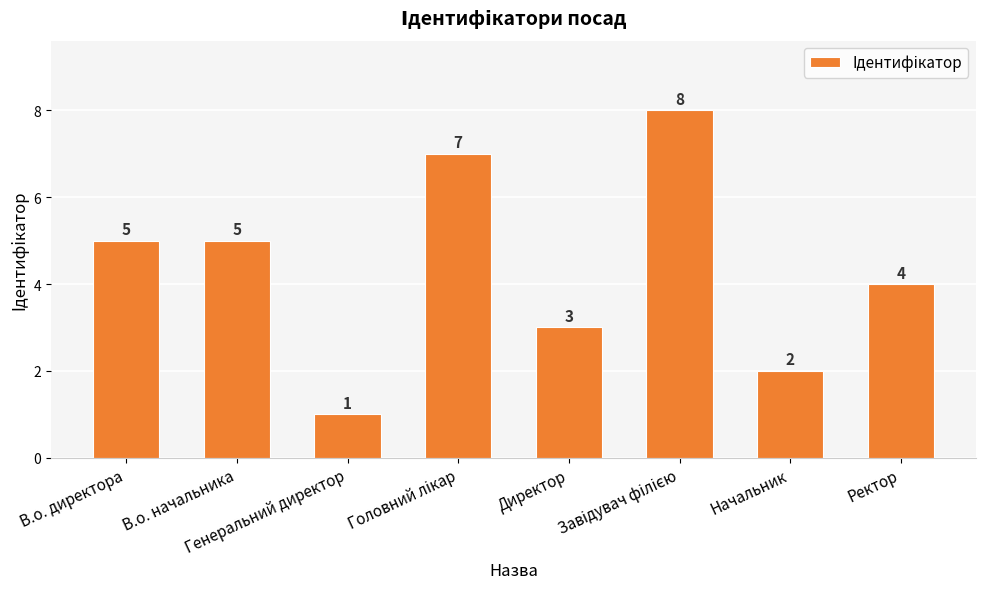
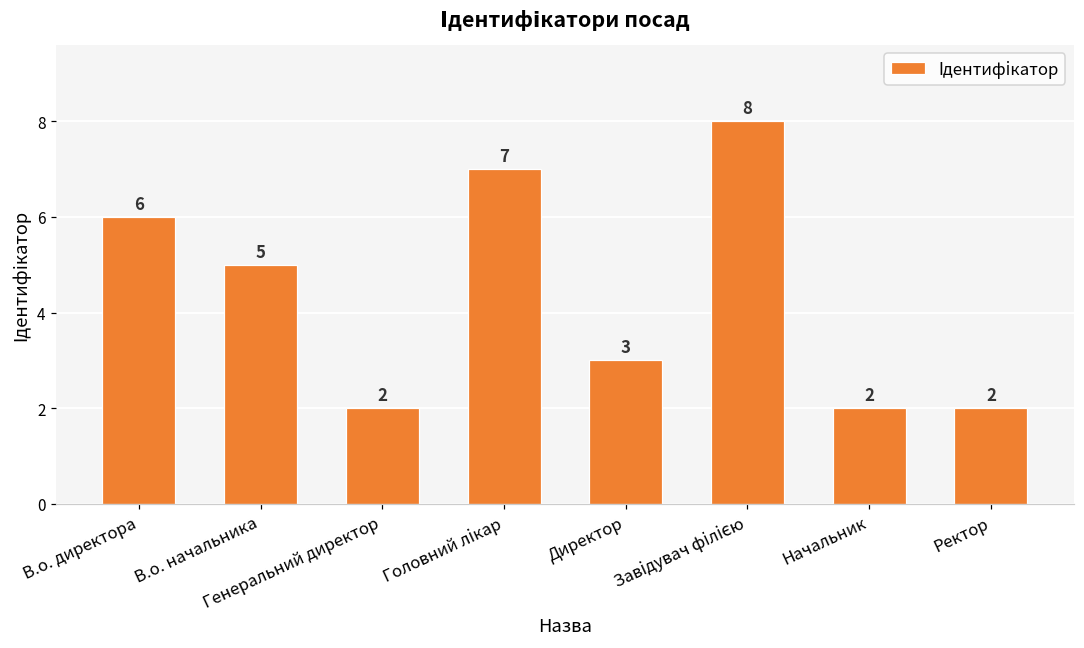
  {
-   "В.о. директора": 5,
+   "В.о. директора": 6,
    "В.о. начальника": 5,
-   "Генеральний директор": 1,
+   "Генеральний директор": 2,
    "Головний лікар": 7,
    "Директор": 3,
    "Завідувач філією": 8,
    "Начальник": 2,
-   "Ректор": 4
+   "Ректор": 2
  }
